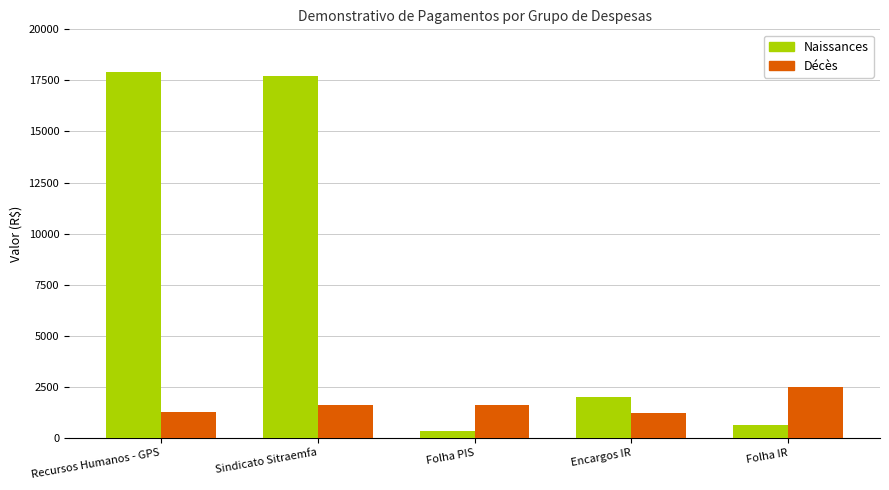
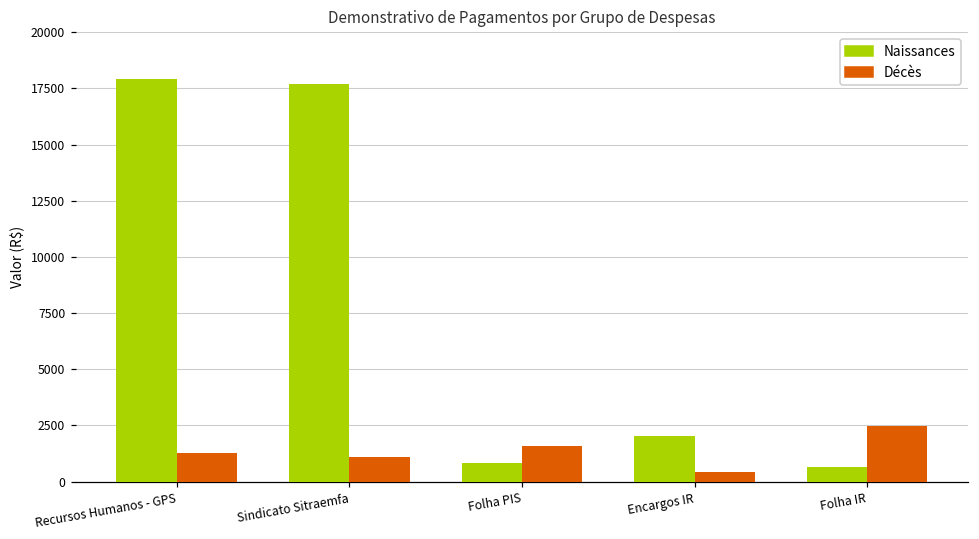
  {
    "Naissances": {
      "Recursos Humanos - GPS": 17900,
      "Sindicato Sitraemfa": 17700,
-     "Folha PIS": 300,
+     "Folha PIS": 800,
      "Encargos IR": 2000,
      "Folha IR": 600
    },
    "Décès": {
      "Recursos Humanos - GPS": 1300,
-     "Sindicato Sitraemfa": 1600,
+     "Sindicato Sitraemfa": 1100,
      "Folha PIS": 1600,
-     "Encargos IR": 1200,
+     "Encargos IR": 400,
      "Folha IR": 2500
    }
  }
